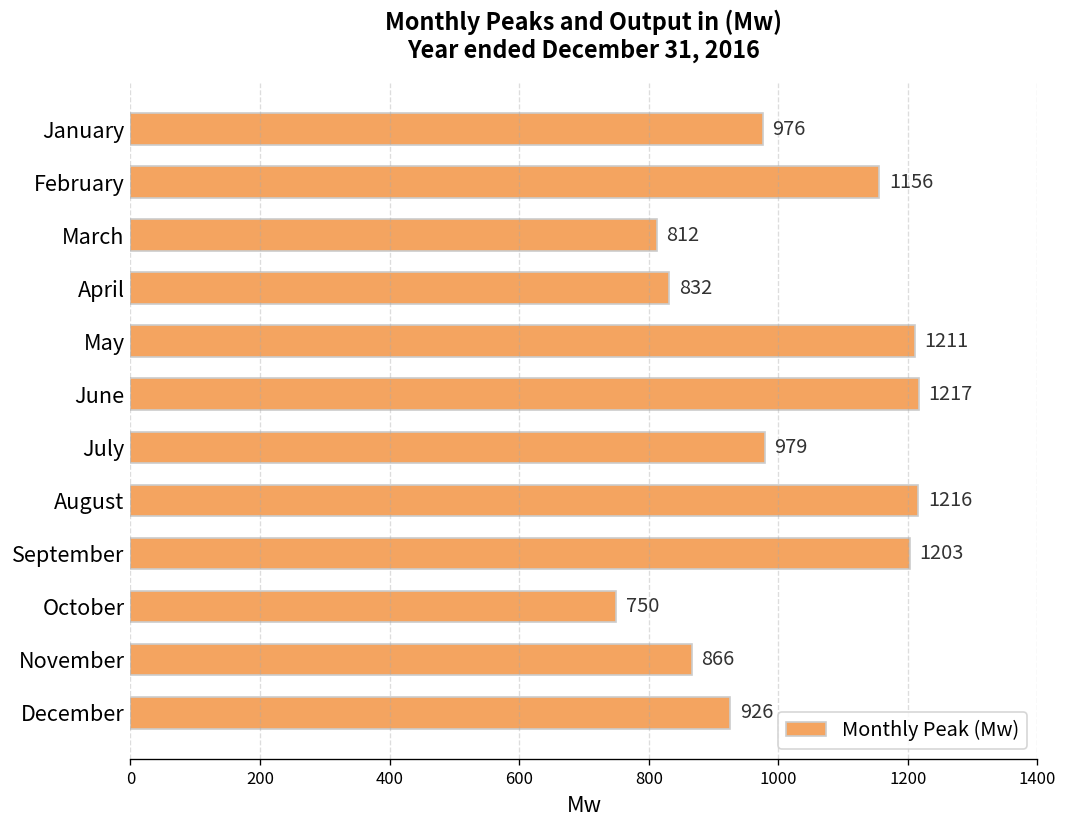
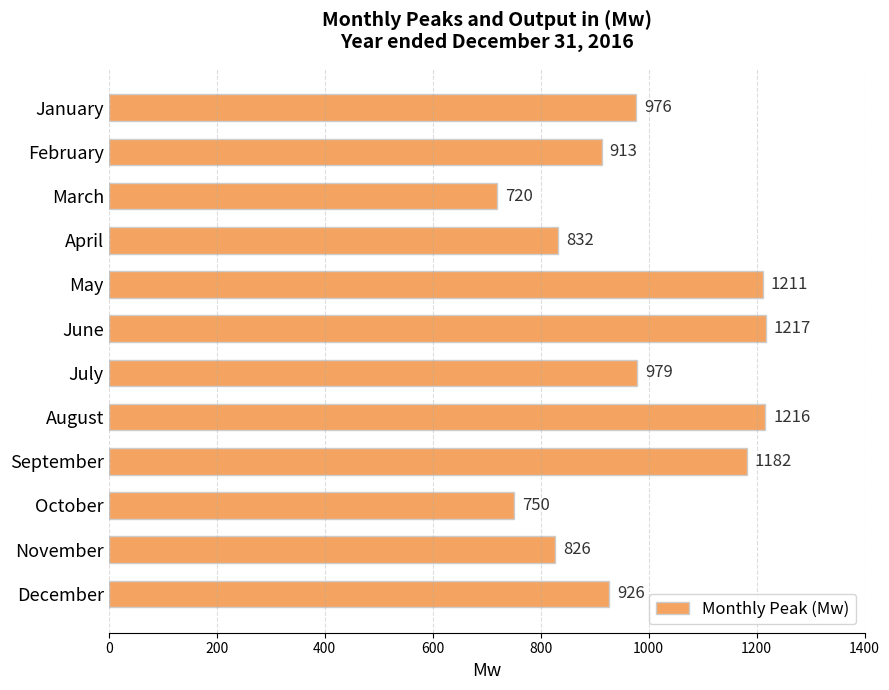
  {
    "January": 976,
-   "February": 1156,
-   "March": 812,
+   "February": 913,
+   "March": 720,
    "April": 832,
    "May": 1211,
    "June": 1217,
    "July": 979,
    "August": 1216,
-   "September": 1203,
+   "September": 1182,
    "October": 750,
-   "November": 866,
+   "November": 826,
    "December": 926
  }
